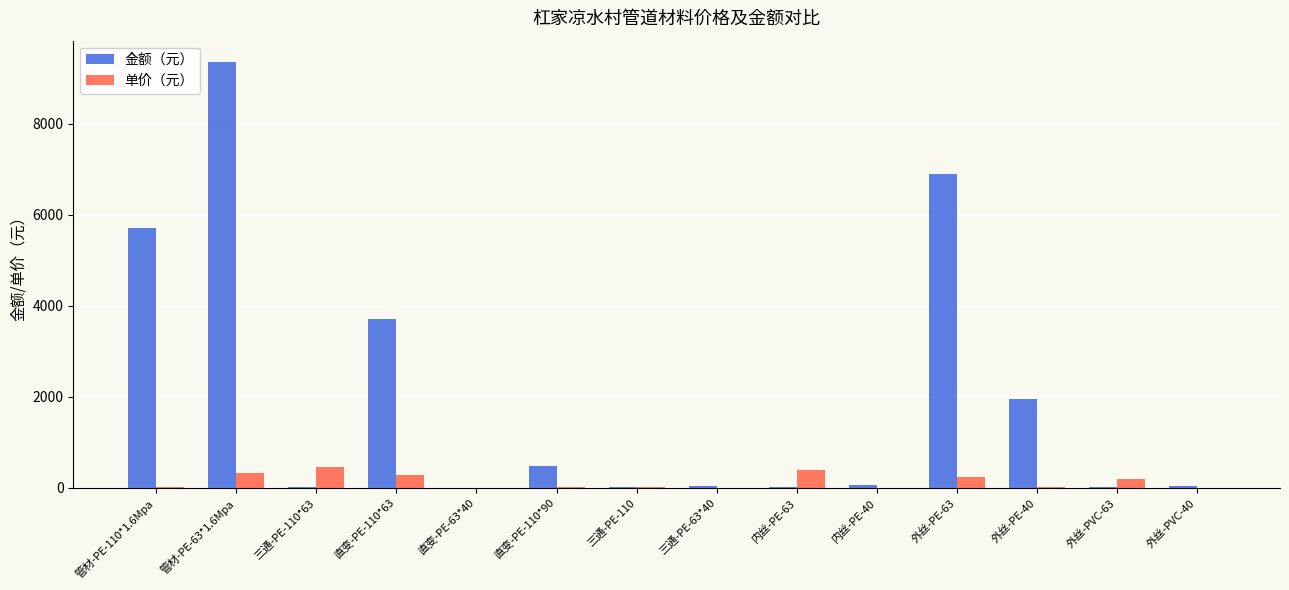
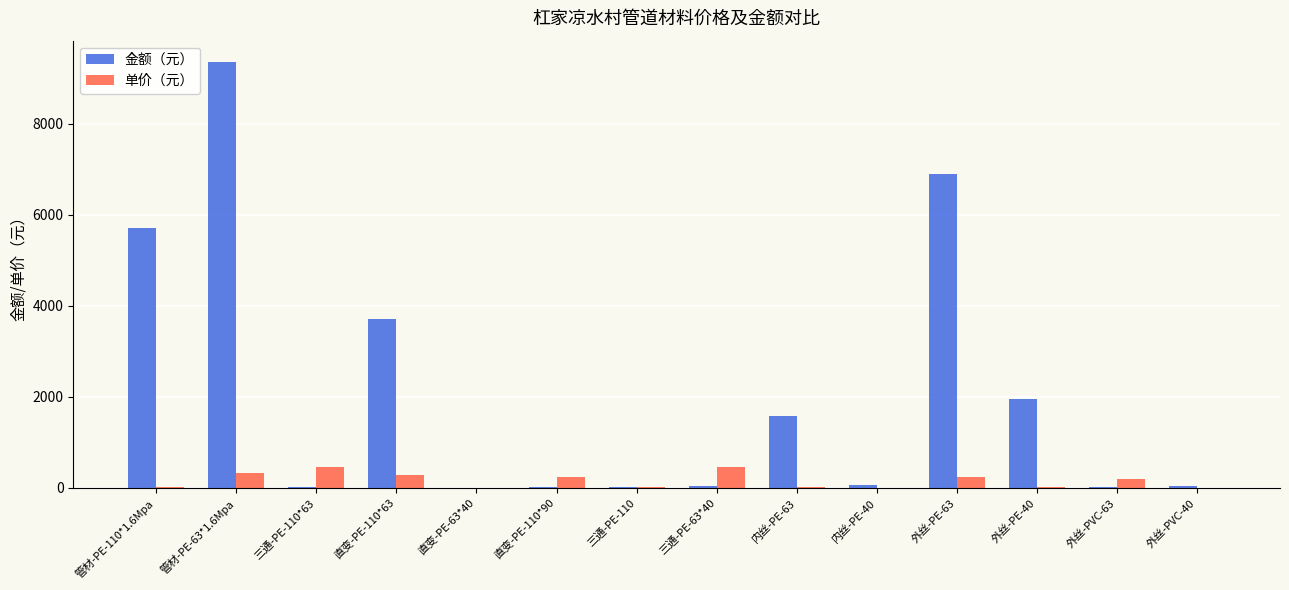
  {
    "金额（元）": {
      "管材-PE-110*1.6Mpa": 5700,
      "管材-PE-63*1.6Mpa": 9400,
      "直变-PE-110*63": 3700,
-     "直变-PE-110*90": 500,
-     "内丝-PE-63": 0,
+     "直变-PE-110*90": 0,
+     "内丝-PE-63": 1600,
      "内丝-PE-40": 100,
      "外丝-PE-63": 6900,
      "外丝-PE-40": 2000
    },
    "单价（元）": {
      "管材-PE-63*1.6Mpa": 300,
      "三通-PE-110*63": 500,
      "直变-PE-110*63": 300,
-     "直变-PE-110*90": 0,
-     "三通-PE-63*40": 0,
-     "内丝-PE-63": 400,
+     "直变-PE-110*90": 200,
+     "三通-PE-63*40": 500,
+     "内丝-PE-63": 0,
      "外丝-PE-63": 200,
      "外丝-PVC-63": 200
    }
  }
